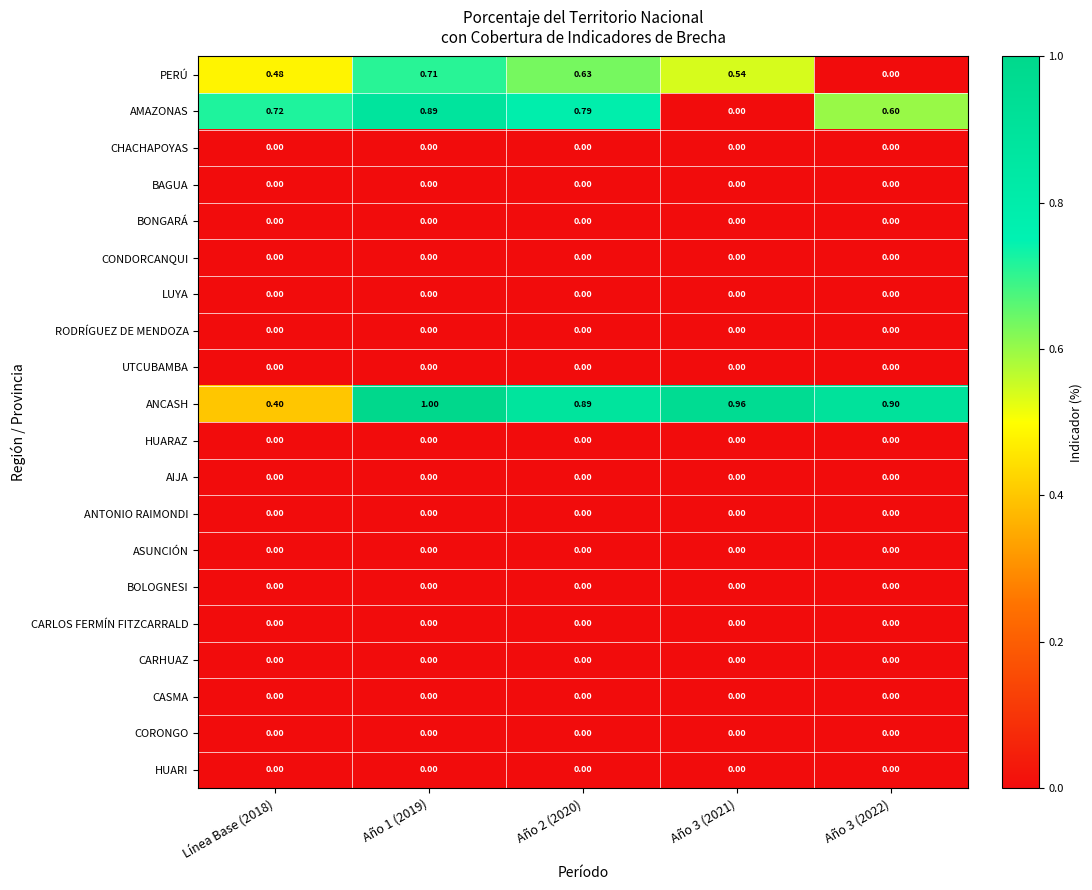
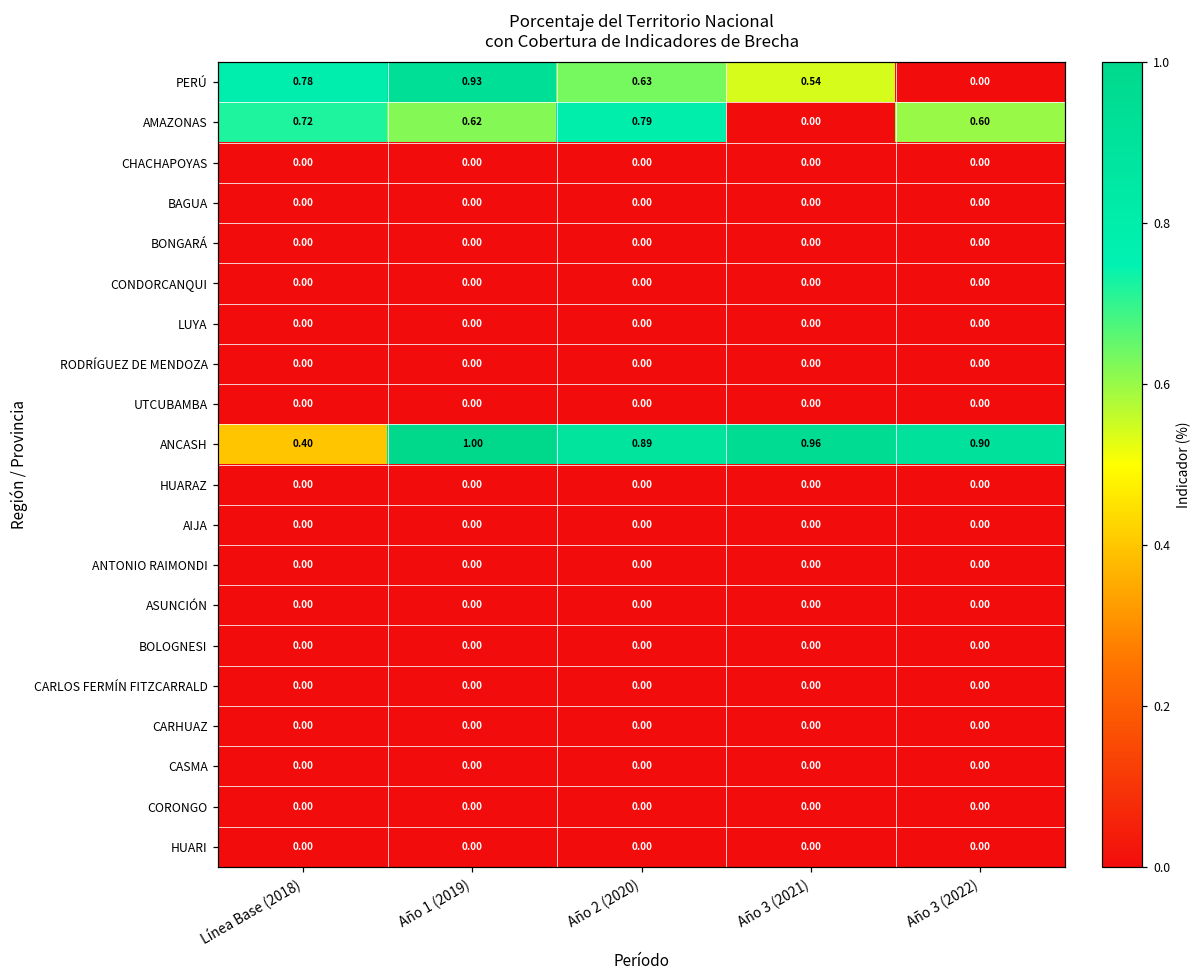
  {
    "PERÚ": {
-     "Línea Base (2018)": 0.48,
-     "Año 1 (2019)": 0.71,
+     "Línea Base (2018)": 0.78,
+     "Año 1 (2019)": 0.93,
      "Año 2 (2020)": 0.63,
      "Año 3 (2021)": 0.54,
      "Año 3 (2022)": 0.00
    },
    "AMAZONAS": {
      "Línea Base (2018)": 0.72,
-     "Año 1 (2019)": 0.89,
+     "Año 1 (2019)": 0.62,
      "Año 2 (2020)": 0.79,
      "Año 3 (2021)": 0.00,
      "Año 3 (2022)": 0.60
    },
    "CHACHAPOYAS": {
      "Línea Base (2018)": 0.00,
      "Año 1 (2019)": 0.00,
      "Año 2 (2020)": 0.00,
      "Año 3 (2021)": 0.00,
      "Año 3 (2022)": 0.00
    },
    "BAGUA": {
      "Línea Base (2018)": 0.00,
      "Año 1 (2019)": 0.00,
      "Año 2 (2020)": 0.00,
      "Año 3 (2021)": 0.00,
      "Año 3 (2022)": 0.00
    },
    "BONGARÁ": {
      "Línea Base (2018)": 0.00,
      "Año 1 (2019)": 0.00,
      "Año 2 (2020)": 0.00,
      "Año 3 (2021)": 0.00,
      "Año 3 (2022)": 0.00
    },
    "CONDORCANQUI": {
      "Línea Base (2018)": 0.00,
      "Año 1 (2019)": 0.00,
      "Año 2 (2020)": 0.00,
      "Año 3 (2021)": 0.00,
      "Año 3 (2022)": 0.00
    },
    "LUYA": {
      "Línea Base (2018)": 0.00,
      "Año 1 (2019)": 0.00,
      "Año 2 (2020)": 0.00,
      "Año 3 (2021)": 0.00,
      "Año 3 (2022)": 0.00
    },
    "RODRÍGUEZ DE MENDOZA": {
      "Línea Base (2018)": 0.00,
      "Año 1 (2019)": 0.00,
      "Año 2 (2020)": 0.00,
      "Año 3 (2021)": 0.00,
      "Año 3 (2022)": 0.00
    },
    "UTCUBAMBA": {
      "Línea Base (2018)": 0.00,
      "Año 1 (2019)": 0.00,
      "Año 2 (2020)": 0.00,
      "Año 3 (2021)": 0.00,
      "Año 3 (2022)": 0.00
    },
    "ANCASH": {
      "Línea Base (2018)": 0.40,
      "Año 1 (2019)": 1.00,
      "Año 2 (2020)": 0.89,
      "Año 3 (2021)": 0.96,
      "Año 3 (2022)": 0.90
    },
    "HUARAZ": {
      "Línea Base (2018)": 0.00,
      "Año 1 (2019)": 0.00,
      "Año 2 (2020)": 0.00,
      "Año 3 (2021)": 0.00,
      "Año 3 (2022)": 0.00
    },
    "AIJA": {
      "Línea Base (2018)": 0.00,
      "Año 1 (2019)": 0.00,
      "Año 2 (2020)": 0.00,
      "Año 3 (2021)": 0.00,
      "Año 3 (2022)": 0.00
    },
    "ANTONIO RAIMONDI": {
      "Línea Base (2018)": 0.00,
      "Año 1 (2019)": 0.00,
      "Año 2 (2020)": 0.00,
      "Año 3 (2021)": 0.00,
      "Año 3 (2022)": 0.00
    },
    "ASUNCIÓN": {
      "Línea Base (2018)": 0.00,
      "Año 1 (2019)": 0.00,
      "Año 2 (2020)": 0.00,
      "Año 3 (2021)": 0.00,
      "Año 3 (2022)": 0.00
    },
    "BOLOGNESI": {
      "Línea Base (2018)": 0.00,
      "Año 1 (2019)": 0.00,
      "Año 2 (2020)": 0.00,
      "Año 3 (2021)": 0.00,
      "Año 3 (2022)": 0.00
    },
    "CARLOS FERMÍN FITZCARRALD": {
      "Línea Base (2018)": 0.00,
      "Año 1 (2019)": 0.00,
      "Año 2 (2020)": 0.00,
      "Año 3 (2021)": 0.00,
      "Año 3 (2022)": 0.00
    },
    "CARHUAZ": {
      "Línea Base (2018)": 0.00,
      "Año 1 (2019)": 0.00,
      "Año 2 (2020)": 0.00,
      "Año 3 (2021)": 0.00,
      "Año 3 (2022)": 0.00
    },
    "CASMA": {
      "Línea Base (2018)": 0.00,
      "Año 1 (2019)": 0.00,
      "Año 2 (2020)": 0.00,
      "Año 3 (2021)": 0.00,
      "Año 3 (2022)": 0.00
    },
    "CORONGO": {
      "Línea Base (2018)": 0.00,
      "Año 1 (2019)": 0.00,
      "Año 2 (2020)": 0.00,
      "Año 3 (2021)": 0.00,
      "Año 3 (2022)": 0.00
    },
    "HUARI": {
      "Línea Base (2018)": 0.00,
      "Año 1 (2019)": 0.00,
      "Año 2 (2020)": 0.00,
      "Año 3 (2021)": 0.00,
      "Año 3 (2022)": 0.00
    }
  }
